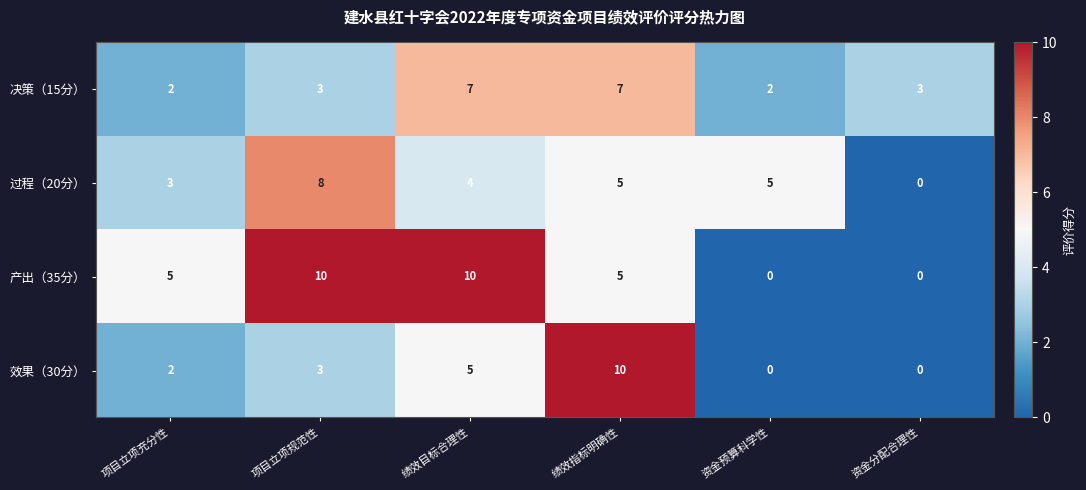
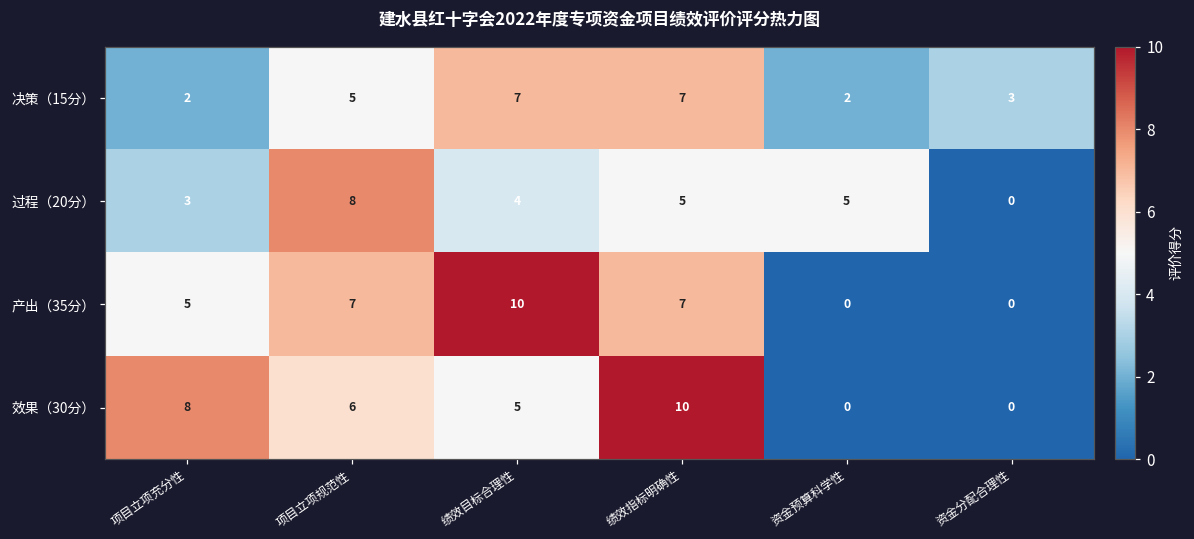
  {
    "决策（15分）": {
      "项目立项充分性": 2,
-     "项目立项规范性": 3,
+     "项目立项规范性": 5,
      "绩效目标合理性": 7,
      "绩效指标明确性": 7,
      "资金预算科学性": 2,
      "资金分配合理性": 3
    },
    "过程（20分）": {
      "项目立项充分性": 3,
      "项目立项规范性": 8,
      "绩效指标明确性": 5,
      "资金预算科学性": 5,
      "资金分配合理性": 0
    },
    "产出（35分）": {
      "项目立项充分性": 5,
-     "项目立项规范性": 10,
+     "项目立项规范性": 7,
      "绩效目标合理性": 10,
-     "绩效指标明确性": 5,
+     "绩效指标明确性": 7,
      "资金预算科学性": 0,
      "资金分配合理性": 0
    },
    "效果（30分）": {
-     "项目立项充分性": 2,
-     "项目立项规范性": 3,
+     "项目立项充分性": 8,
+     "项目立项规范性": 6,
      "绩效目标合理性": 5,
      "绩效指标明确性": 10,
      "资金预算科学性": 0,
      "资金分配合理性": 0
    }
  }
